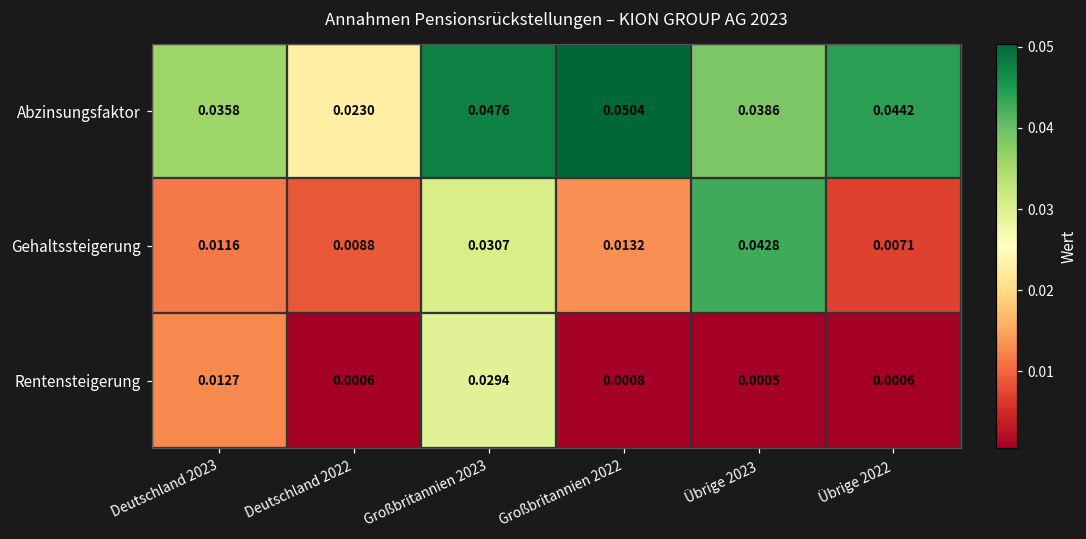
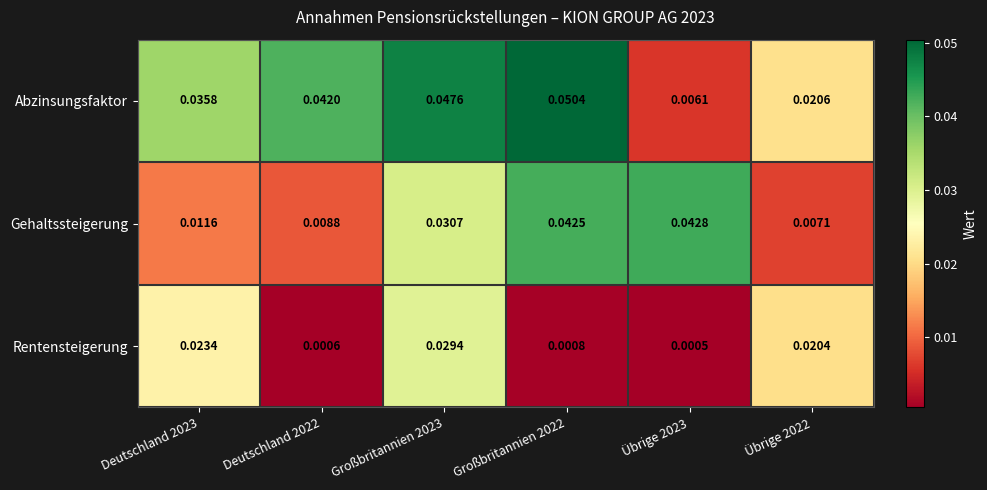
  {
    "Abzinsungsfaktor": {
      "Deutschland 2023": 0.0358,
-     "Deutschland 2022": 0.0230,
+     "Deutschland 2022": 0.0420,
      "Großbritannien 2023": 0.0476,
      "Großbritannien 2022": 0.0504,
-     "Übrige 2023": 0.0386,
-     "Übrige 2022": 0.0442
+     "Übrige 2023": 0.0061,
+     "Übrige 2022": 0.0206
    },
    "Gehaltssteigerung": {
      "Deutschland 2023": 0.0116,
      "Deutschland 2022": 0.0088,
      "Großbritannien 2023": 0.0307,
-     "Großbritannien 2022": 0.0132,
+     "Großbritannien 2022": 0.0425,
      "Übrige 2023": 0.0428,
      "Übrige 2022": 0.0071
    },
    "Rentensteigerung": {
-     "Deutschland 2023": 0.0127,
+     "Deutschland 2023": 0.0234,
      "Deutschland 2022": 0.0006,
      "Großbritannien 2023": 0.0294,
      "Großbritannien 2022": 0.0008,
      "Übrige 2023": 0.0005,
-     "Übrige 2022": 0.0006
+     "Übrige 2022": 0.0204
    }
  }
